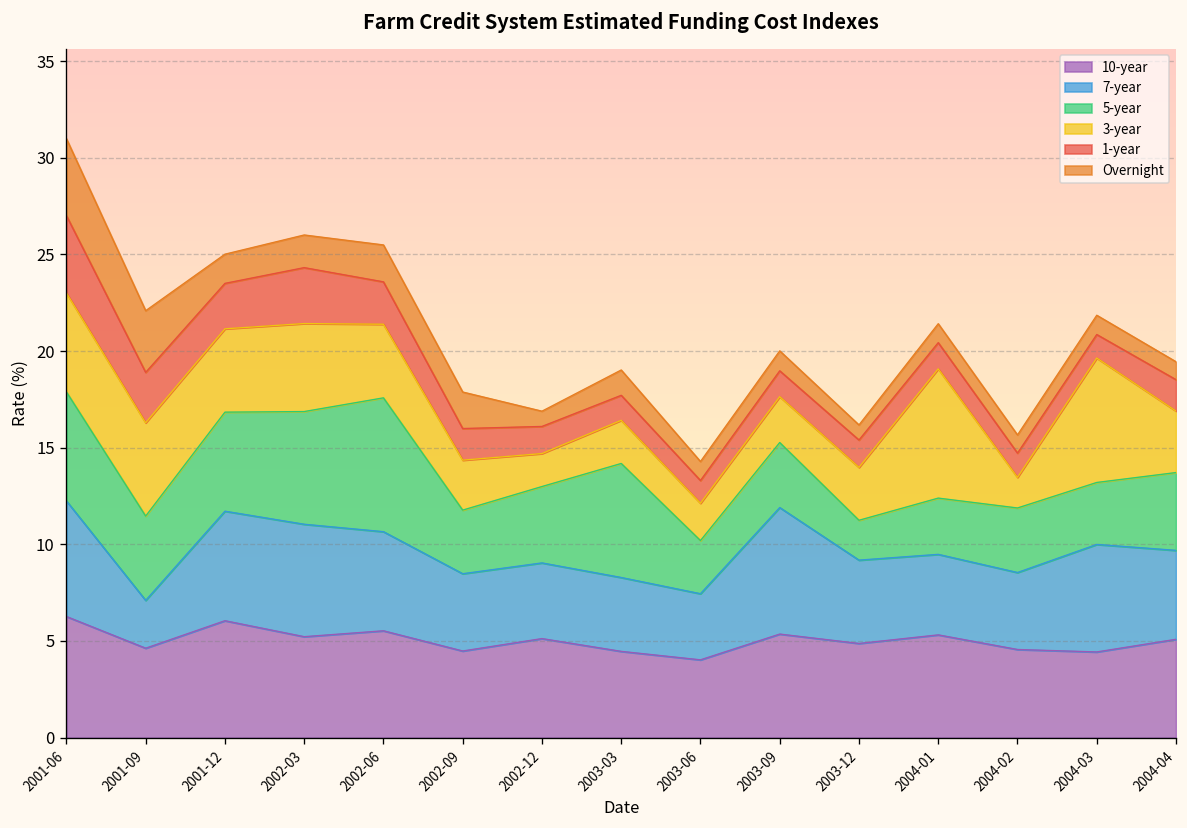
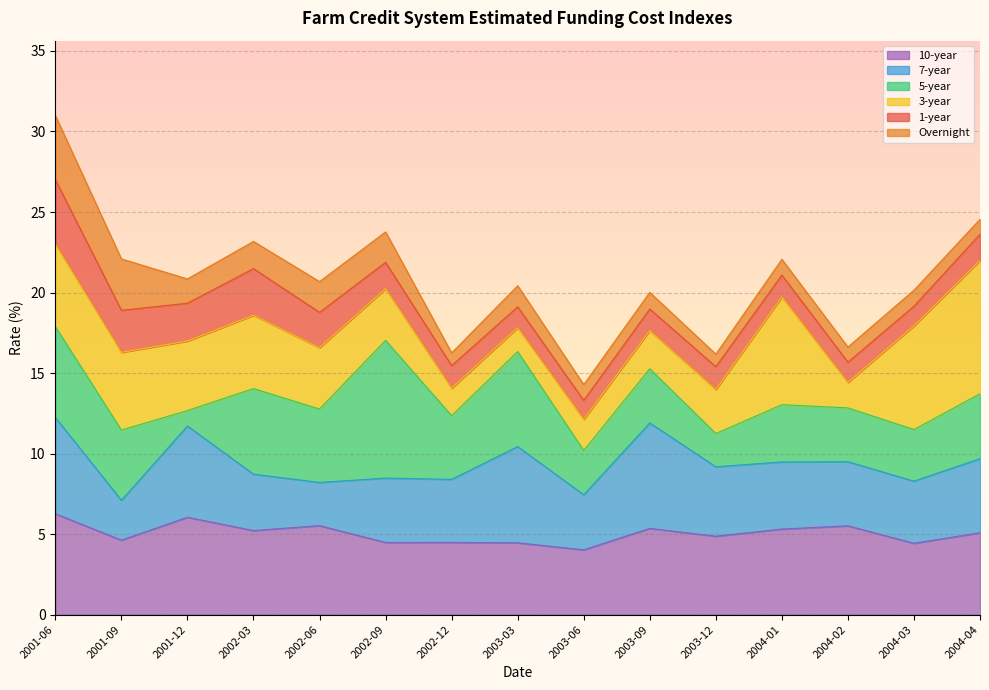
  {
    "10-year": {
      "2001-06": 6.3,
      "2001-09": 4.6,
      "2001-12": 6.0,
      "2002-03": 5.2,
      "2002-06": 5.5,
      "2002-09": 4.5,
-     "2002-12": 5.1,
+     "2002-12": 4.5,
      "2003-03": 4.5,
      "2003-06": 4.0,
      "2003-09": 5.4,
      "2003-12": 4.9,
      "2004-01": 5.3,
-     "2004-02": 4.6,
+     "2004-02": 5.5,
      "2004-03": 4.4,
      "2004-04": 5.1
    },
    "7-year": {
      "2001-06": 6.0,
      "2001-09": 2.5,
      "2001-12": 5.7,
-     "2002-03": 5.8,
-     "2002-06": 5.1,
+     "2002-03": 3.5,
+     "2002-06": 2.7,
      "2002-09": 4.0,
      "2002-12": 3.9,
-     "2003-03": 3.8,
+     "2003-03": 6.0,
      "2003-06": 3.4,
      "2003-09": 6.5,
      "2003-12": 4.3,
      "2004-01": 4.2,
      "2004-02": 4.0,
-     "2004-03": 5.6,
+     "2004-03": 3.9,
      "2004-04": 4.6
    },
    "5-year": {
      "2001-06": 5.6,
      "2001-09": 4.4,
-     "2001-12": 5.1,
-     "2002-03": 5.8,
-     "2002-06": 6.9,
-     "2002-09": 3.3,
+     "2001-12": 1.0,
+     "2002-03": 5.3,
+     "2002-06": 4.6,
+     "2002-09": 8.6,
      "2002-12": 4.0,
      "2003-03": 5.9,
      "2003-06": 2.8,
      "2003-09": 3.4,
      "2003-12": 2.1,
-     "2004-01": 2.9,
+     "2004-01": 3.6,
      "2004-02": 3.3,
      "2004-03": 3.2,
      "2004-04": 4.0
    },
    "3-year": {
      "2001-06": 5.1,
      "2001-09": 4.8,
      "2001-12": 4.3,
      "2002-03": 4.6,
      "2002-06": 3.8,
-     "2002-09": 2.6,
+     "2002-09": 3.2,
      "2002-12": 1.7,
-     "2003-03": 2.2,
+     "2003-03": 1.5,
      "2003-06": 1.9,
      "2003-09": 2.4,
      "2003-12": 2.7,
      "2004-01": 6.7,
      "2004-02": 1.6,
      "2004-03": 6.4,
-     "2004-04": 3.2
+     "2004-04": 8.3
    }
  }
